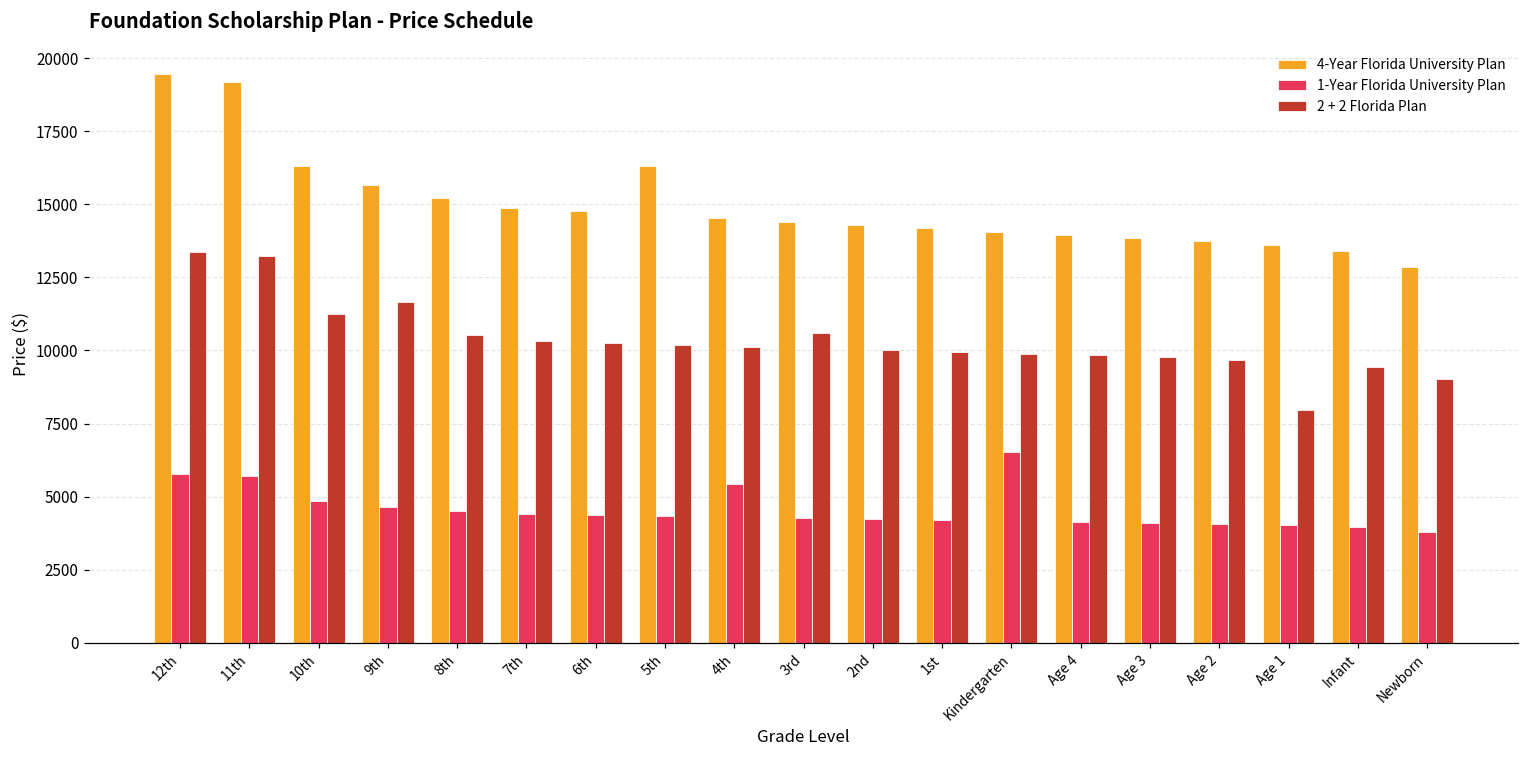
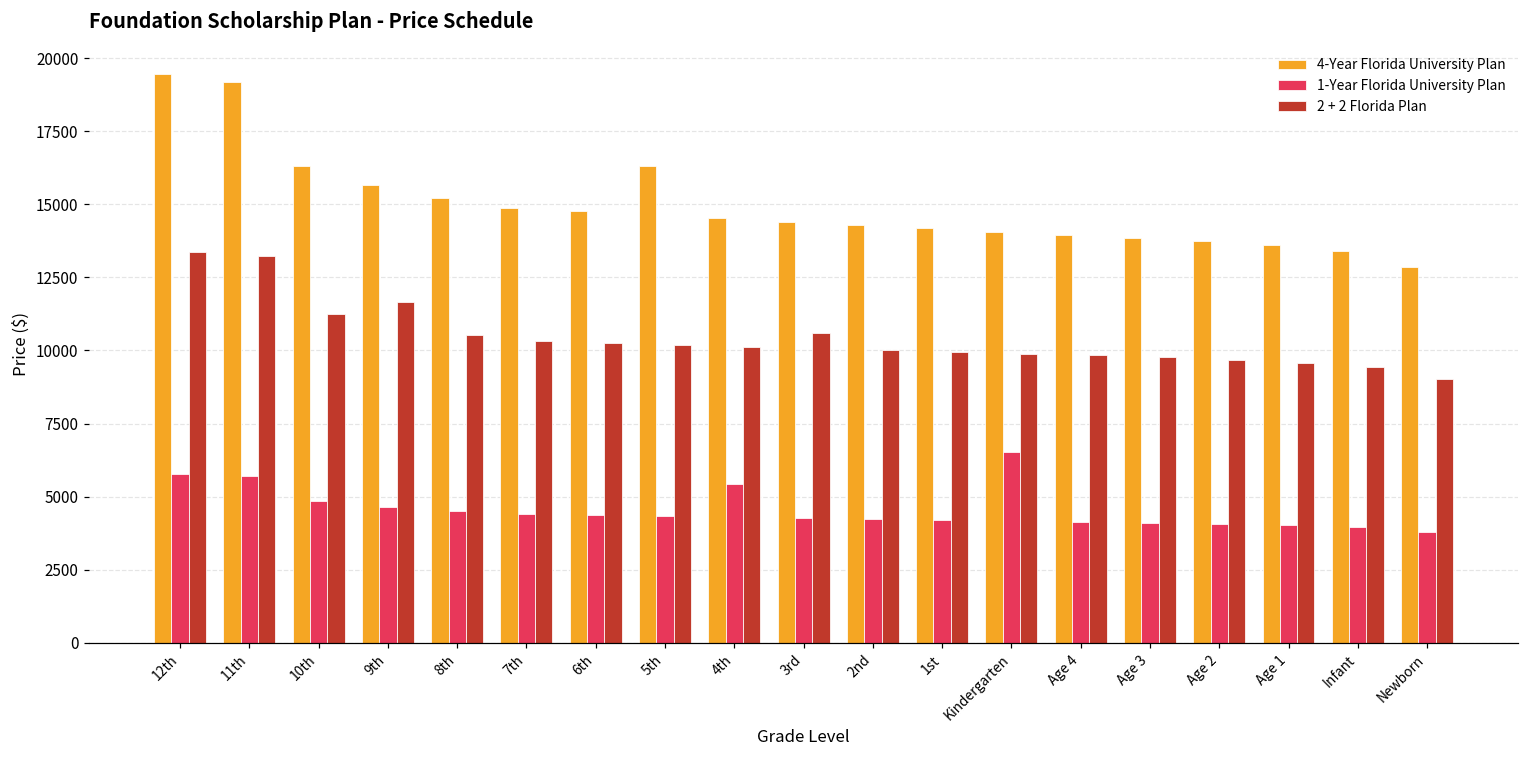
  {
    "4-Year Florida University Plan": {
      "12th": 19500,
      "11th": 19200,
      "10th": 16300,
      "9th": 15700,
      "8th": 15200,
      "7th": 14900,
      "6th": 14800,
      "5th": 16300,
      "4th": 14500,
      "3rd": 14400,
      "2nd": 14300,
      "1st": 14200,
      "Kindergarten": 14100,
      "Age 4": 14000,
      "Age 3": 13900,
      "Age 2": 13700,
      "Age 1": 13600,
      "Infant": 13400,
      "Newborn": 12900
    },
    "1-Year Florida University Plan": {
      "12th": 5800,
      "11th": 5700,
      "10th": 4800,
      "9th": 4600,
      "8th": 4500,
      "7th": 4400,
      "6th": 4400,
      "5th": 4300,
      "4th": 5400,
      "3rd": 4300,
      "2nd": 4200,
      "1st": 4200,
      "Kindergarten": 6500,
      "Age 4": 4100,
      "Age 3": 4100,
      "Age 2": 4100,
      "Age 1": 4000,
      "Infant": 4000,
      "Newborn": 3800
    },
    "2 + 2 Florida Plan": {
      "12th": 13400,
      "11th": 13200,
      "10th": 11300,
      "9th": 11700,
      "8th": 10500,
      "7th": 10300,
      "6th": 10300,
      "5th": 10200,
      "4th": 10100,
      "3rd": 10600,
      "2nd": 10000,
      "1st": 10000,
      "Kindergarten": 9900,
      "Age 4": 9800,
      "Age 3": 9800,
      "Age 2": 9700,
-     "Age 1": 8000,
+     "Age 1": 9600,
      "Infant": 9400,
      "Newborn": 9000
    }
  }
